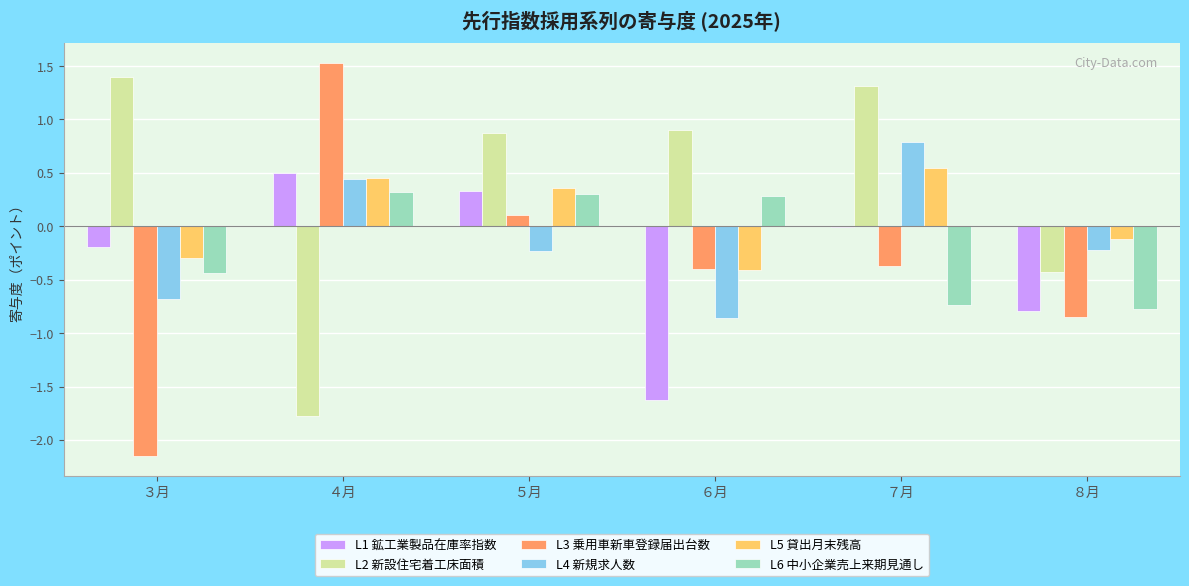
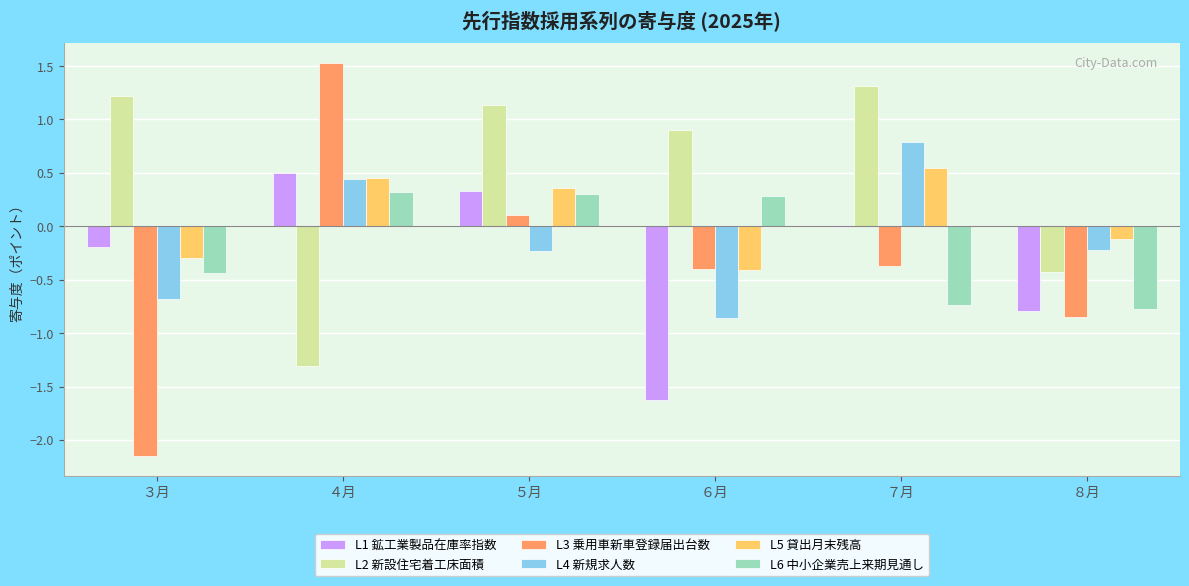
  {
    "L1 鉱工業製品在庫率指数": {
      "３月": -0.19,
      "４月": 0.50,
      "５月": 0.33,
      "６月": -1.63,
      "８月": -0.79
    },
    "L2 新設住宅着工床面積": {
-     "３月": 1.40,
-     "４月": -1.78,
-     "５月": 0.87,
+     "３月": 1.22,
+     "４月": -1.31,
+     "５月": 1.14,
      "６月": 0.90,
      "７月": 1.31,
      "８月": -0.43
    }
  }
